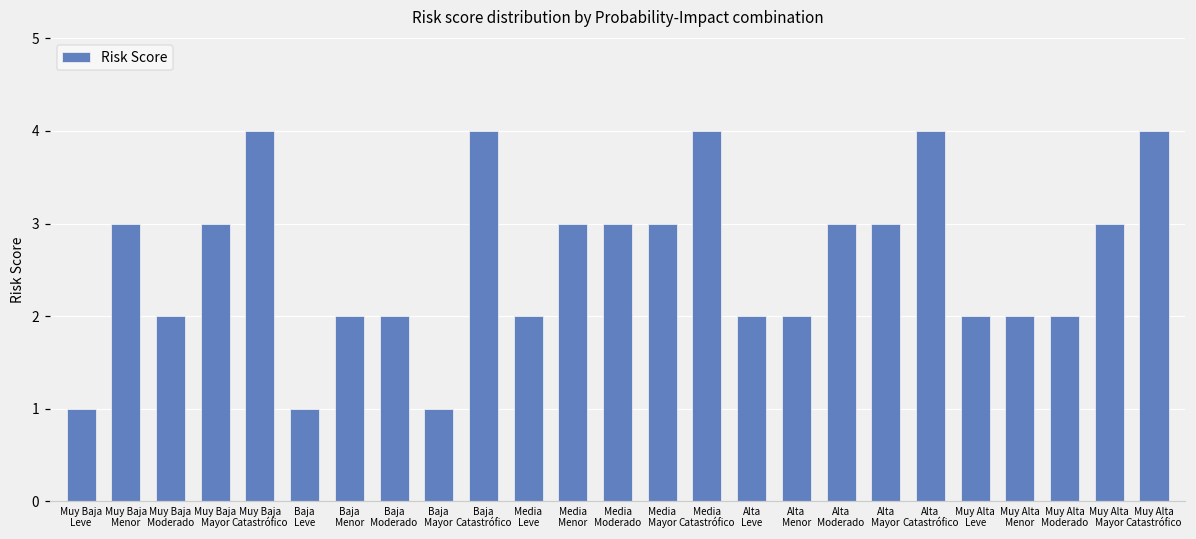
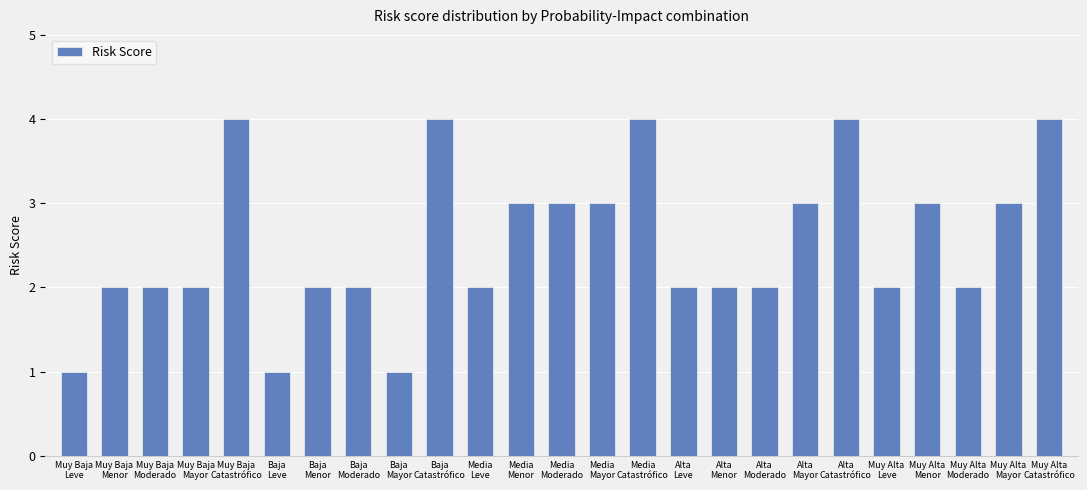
  {
    "Muy Baja Leve": 1,
-   "Muy Baja Menor": 3,
+   "Muy Baja Menor": 2,
    "Muy Baja Moderado": 2,
-   "Muy Baja Mayor": 3,
+   "Muy Baja Mayor": 2,
    "Muy Baja Catastrófico": 4,
    "Baja Leve": 1,
    "Baja Menor": 2,
    "Baja Moderado": 2,
    "Baja Mayor": 1,
    "Baja Catastrófico": 4,
    "Media Leve": 2,
    "Media Menor": 3,
    "Media Moderado": 3,
    "Media Mayor": 3,
    "Media Catastrófico": 4,
    "Alta Leve": 2,
    "Alta Menor": 2,
-   "Alta Moderado": 3,
+   "Alta Moderado": 2,
    "Alta Mayor": 3,
    "Alta Catastrófico": 4,
    "Muy Alta Leve": 2,
-   "Muy Alta Menor": 2,
+   "Muy Alta Menor": 3,
    "Muy Alta Moderado": 2,
    "Muy Alta Mayor": 3,
    "Muy Alta Catastrófico": 4
  }
